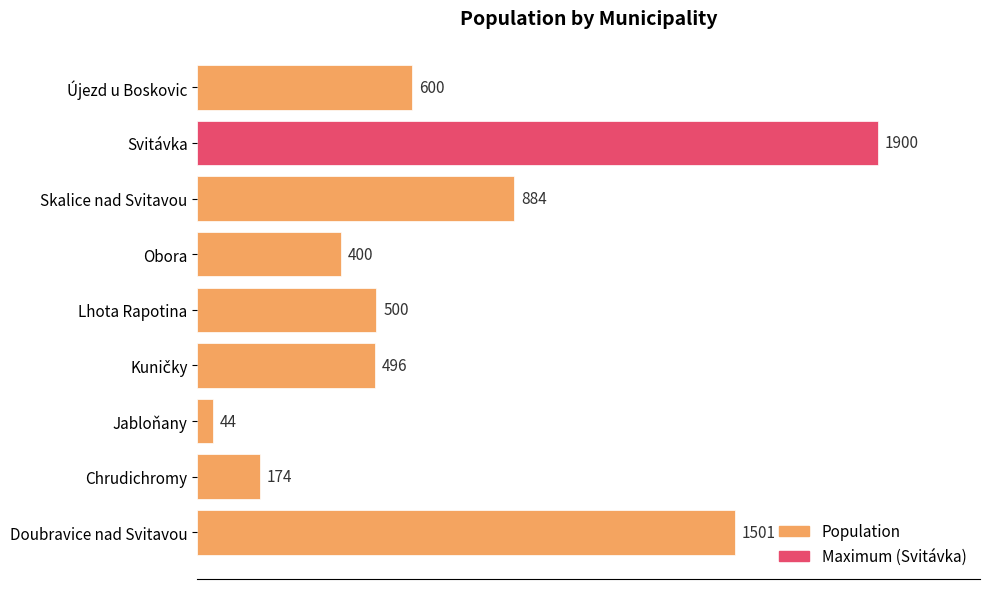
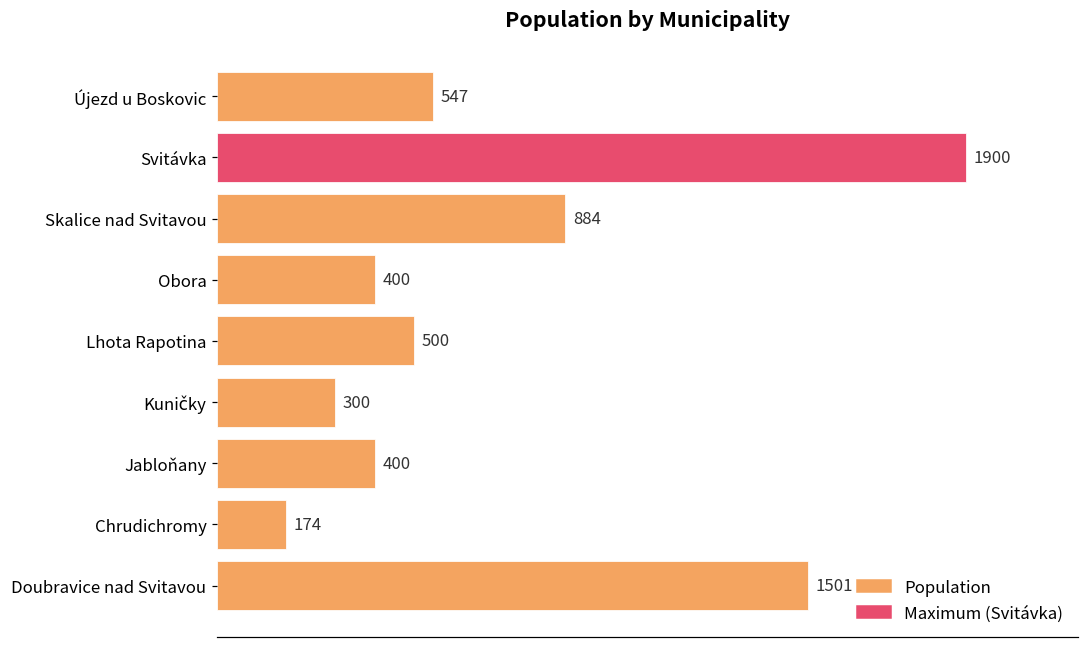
  {
-   "Újezd u Boskovic": 600,
+   "Újezd u Boskovic": 547,
    "Svitávka": 1900,
    "Skalice nad Svitavou": 884,
    "Obora": 400,
    "Lhota Rapotina": 500,
-   "Kuničky": 496,
-   "Jabloňany": 44,
+   "Kuničky": 300,
+   "Jabloňany": 400,
    "Chrudichromy": 174,
    "Doubravice nad Svitavou": 1501
  }
